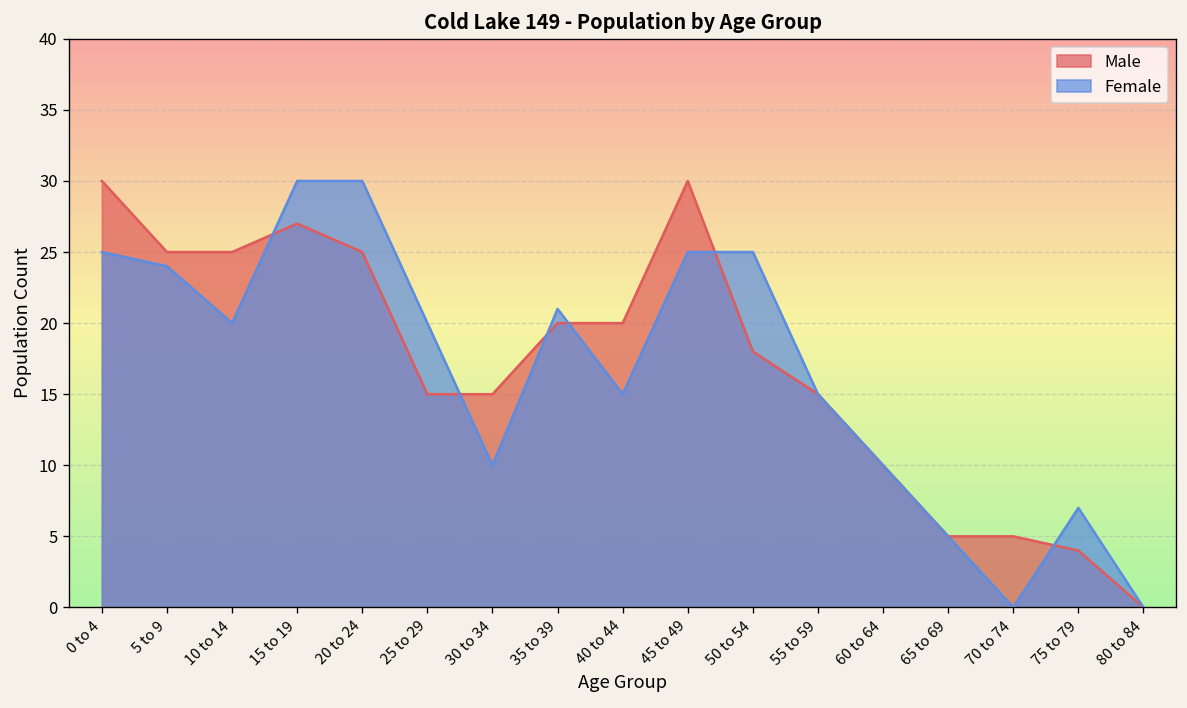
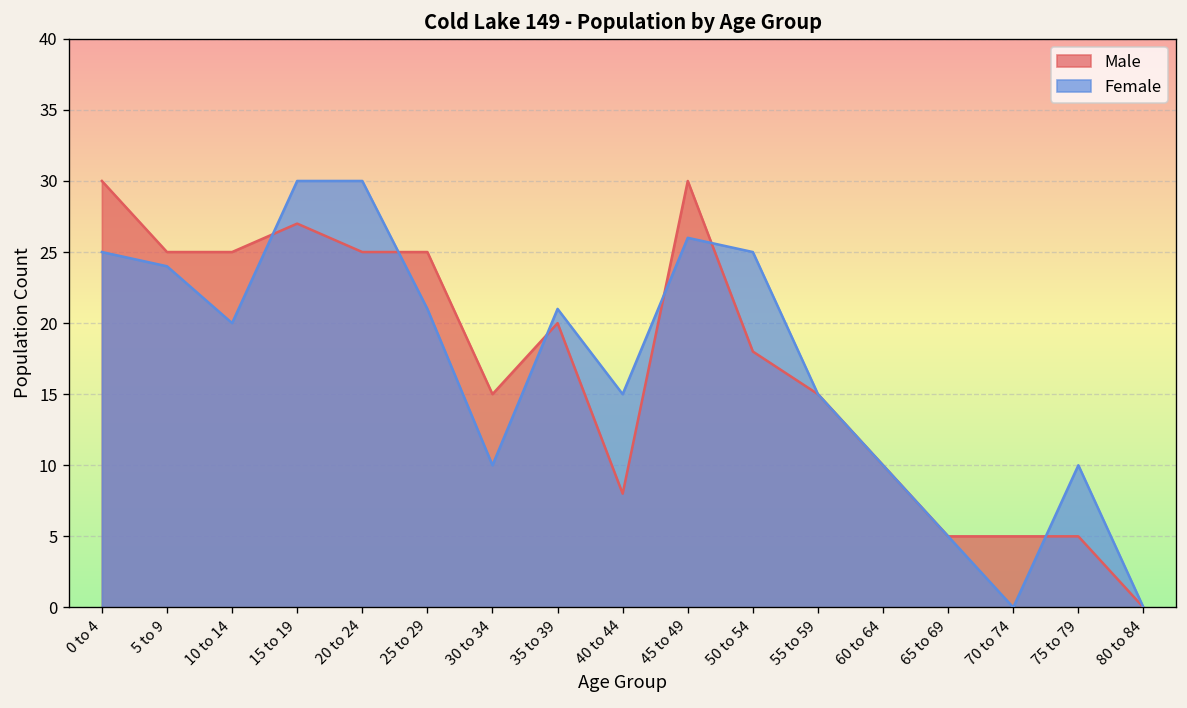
  {
    "Male": {
      "0 to 4": 30,
      "5 to 9": 25,
      "10 to 14": 25,
      "15 to 19": 27,
      "20 to 24": 25,
-     "25 to 29": 15,
+     "25 to 29": 25,
      "30 to 34": 15,
      "35 to 39": 20,
-     "40 to 44": 20,
+     "40 to 44": 8,
      "45 to 49": 30,
      "50 to 54": 18,
      "70 to 74": 5,
-     "75 to 79": 4
+     "75 to 79": 5
    },
    "Female": {
      "0 to 4": 25,
      "5 to 9": 24,
      "10 to 14": 20,
      "15 to 19": 30,
      "20 to 24": 30,
-     "25 to 29": 20,
+     "25 to 29": 21,
      "30 to 34": 10,
      "35 to 39": 21,
      "40 to 44": 15,
-     "45 to 49": 25,
+     "45 to 49": 26,
      "50 to 54": 25,
      "70 to 74": 0,
-     "75 to 79": 7
+     "75 to 79": 10
    }
  }
